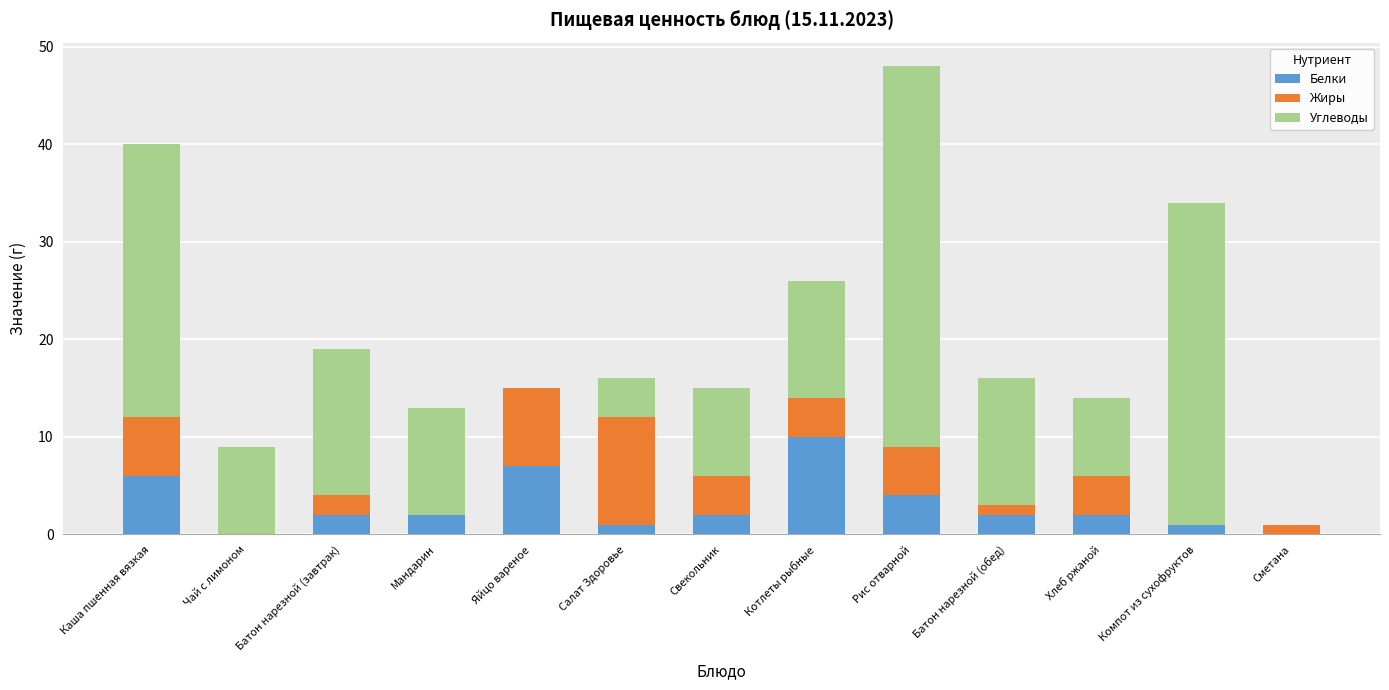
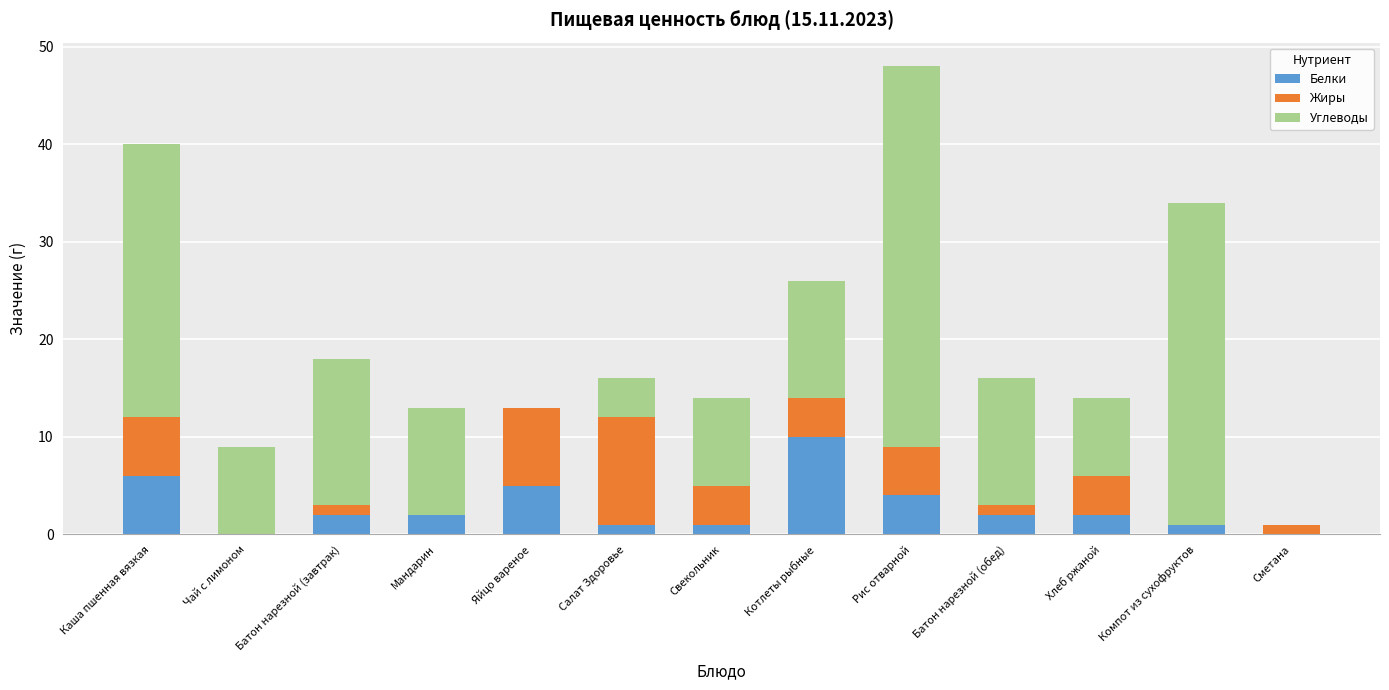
  {
    "Белки": {
      "Каша пшенная вязкая": 6,
      "Чай с лимоном": 0,
      "Батон нарезной (завтрак)": 2,
      "Мандарин": 2,
-     "Яйцо вареное": 7,
+     "Яйцо вареное": 5,
      "Салат Здоровье": 1,
-     "Свекольник": 2,
+     "Свекольник": 1,
      "Котлеты рыбные": 10,
      "Рис отварной": 4,
      "Батон нарезной (обед)": 2,
      "Хлеб ржаной": 2,
      "Компот из сухофруктов": 1,
      "Сметана": 0
    },
    "Жиры": {
      "Каша пшенная вязкая": 6,
      "Чай с лимоном": 0,
-     "Батон нарезной (завтрак)": 2,
+     "Батон нарезной (завтрак)": 1,
      "Мандарин": 0,
      "Яйцо вареное": 8,
      "Салат Здоровье": 11,
      "Свекольник": 4,
      "Котлеты рыбные": 4,
      "Рис отварной": 5,
      "Батон нарезной (обед)": 1,
      "Хлеб ржаной": 4,
      "Компот из сухофруктов": 0,
      "Сметана": 1
    },
    "Углеводы": {
      "Каша пшенная вязкая": 28,
      "Чай с лимоном": 9,
      "Батон нарезной (завтрак)": 15,
      "Мандарин": 11,
      "Яйцо вареное": 0,
      "Салат Здоровье": 4,
      "Свекольник": 9,
      "Котлеты рыбные": 12,
      "Рис отварной": 39,
      "Батон нарезной (обед)": 13,
      "Хлеб ржаной": 8,
      "Компот из сухофруктов": 33,
      "Сметана": 0
    }
  }
